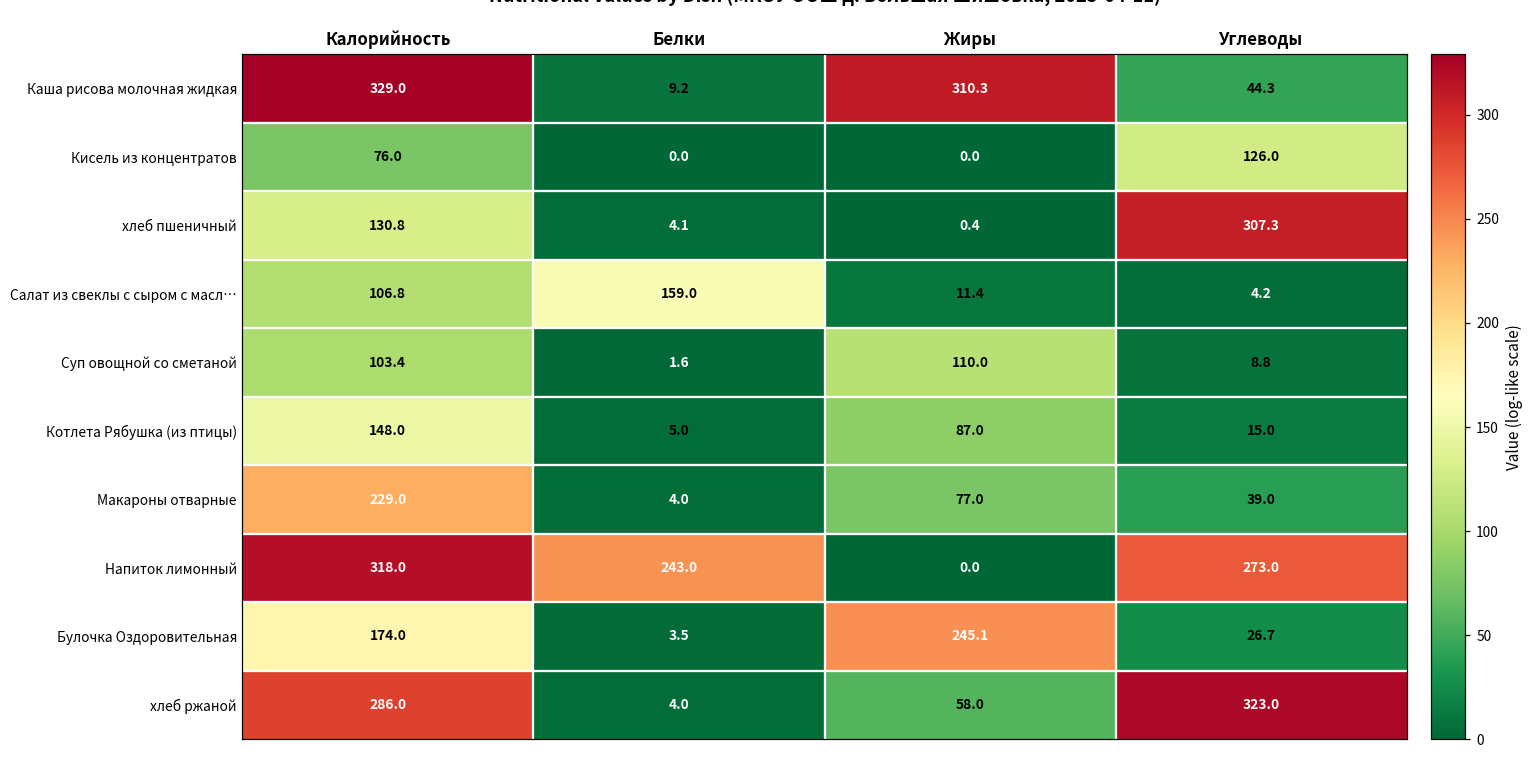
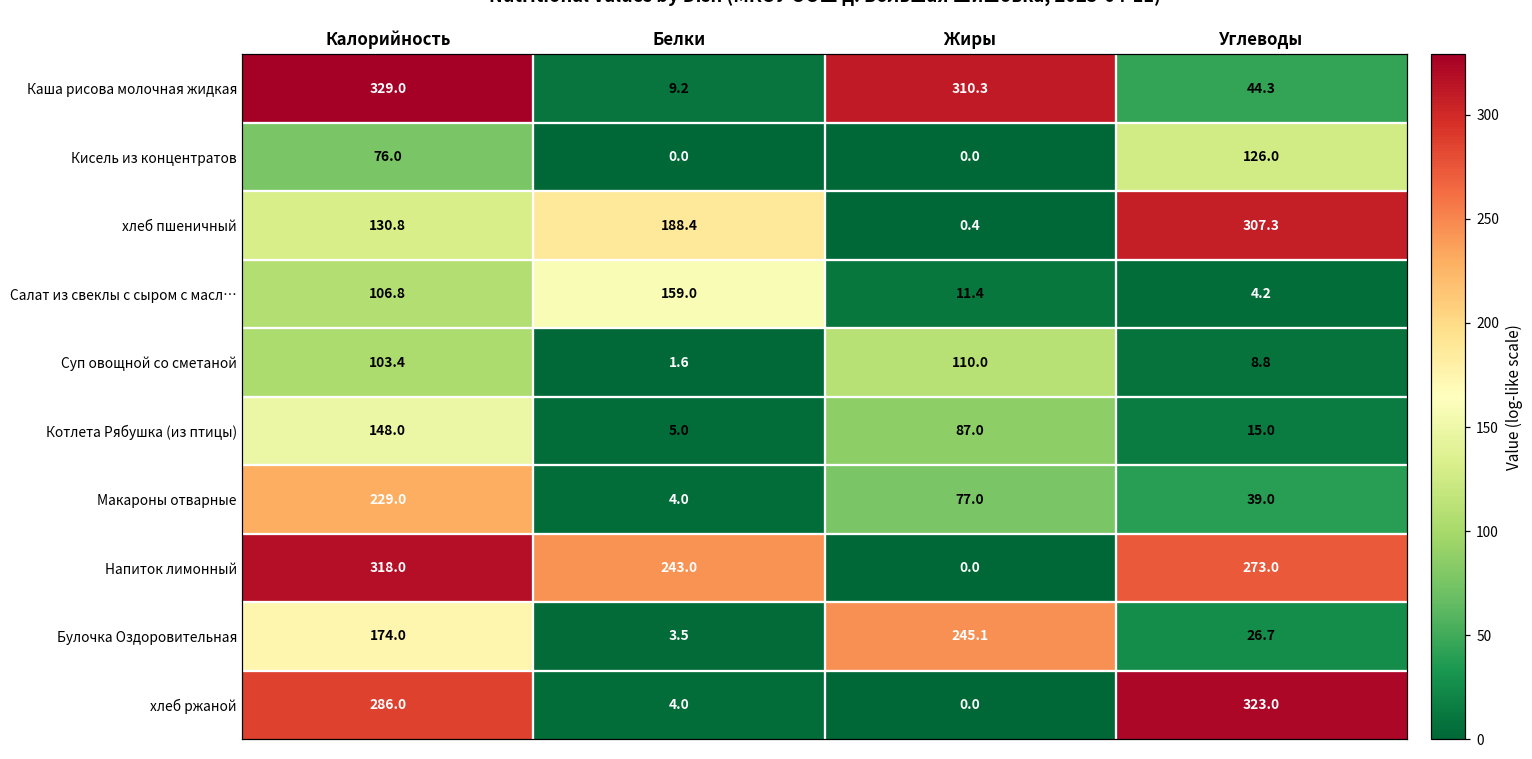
  {
    "Каша рисова молочная жидкая": {
      "Калорийность": 329.0,
      "Белки": 9.2,
      "Жиры": 310.3,
      "Углеводы": 44.3
    },
    "Кисель из концентратов": {
      "Калорийность": 76.0,
      "Белки": 0.0,
      "Жиры": 0.0,
      "Углеводы": 126.0
    },
    "хлеб пшеничный": {
      "Калорийность": 130.8,
-     "Белки": 4.1,
+     "Белки": 188.4,
      "Жиры": 0.4,
      "Углеводы": 307.3
    },
    "Салат из свеклы с сыром с масл…": {
      "Калорийность": 106.8,
      "Белки": 159.0,
      "Жиры": 11.4,
      "Углеводы": 4.2
    },
    "Суп овощной со сметаной": {
      "Калорийность": 103.4,
      "Белки": 1.6,
      "Жиры": 110.0,
      "Углеводы": 8.8
    },
    "Котлета Рябушка (из птицы)": {
      "Калорийность": 148.0,
      "Белки": 5.0,
      "Жиры": 87.0,
      "Углеводы": 15.0
    },
    "Макароны отварные": {
      "Калорийность": 229.0,
      "Белки": 4.0,
      "Жиры": 77.0,
      "Углеводы": 39.0
    },
    "Напиток лимонный": {
      "Калорийность": 318.0,
      "Белки": 243.0,
      "Жиры": 0.0,
      "Углеводы": 273.0
    },
    "Булочка Оздоровительная": {
      "Калорийность": 174.0,
      "Белки": 3.5,
      "Жиры": 245.1,
      "Углеводы": 26.7
    },
    "хлеб ржаной": {
      "Калорийность": 286.0,
      "Белки": 4.0,
-     "Жиры": 58.0,
+     "Жиры": 0.0,
      "Углеводы": 323.0
    }
  }
